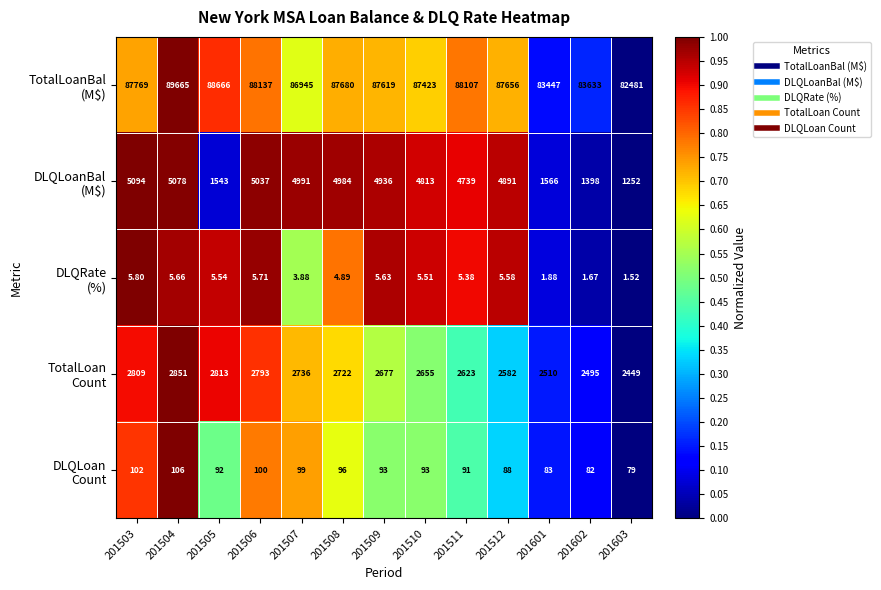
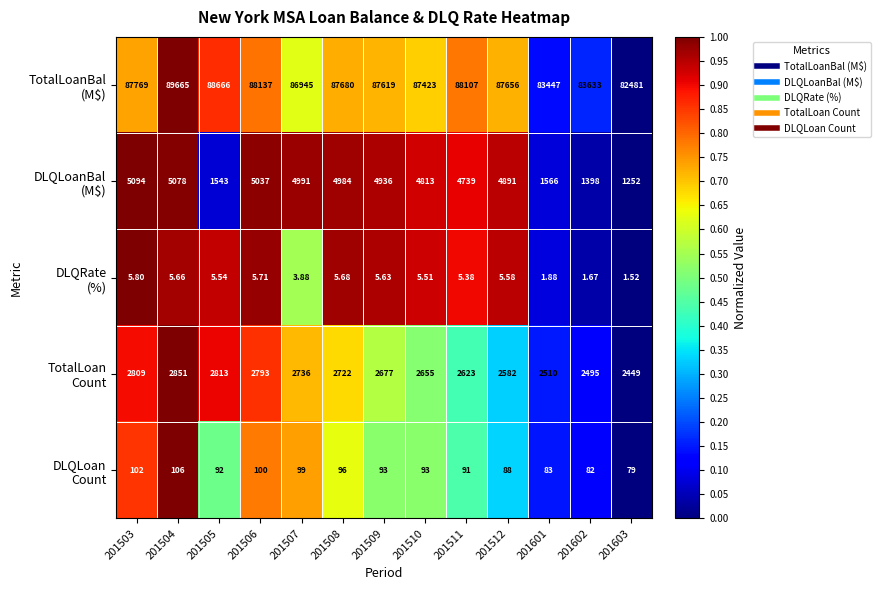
  {
    "TotalLoanBal (M$)": {
      "201503": 87769,
      "201504": 89665,
      "201505": 88666,
      "201506": 88137,
      "201507": 86945,
      "201508": 87680,
      "201509": 87619,
      "201510": 87423,
      "201511": 88107,
      "201512": 87656,
      "201601": 83447,
      "201602": 83633,
      "201603": 82481
    },
    "DLQLoanBal (M$)": {
      "201503": 5094,
      "201504": 5078,
      "201505": 1543,
      "201506": 5037,
      "201507": 4991,
      "201508": 4984,
      "201509": 4936,
      "201510": 4813,
      "201511": 4739,
      "201512": 4891,
      "201601": 1566,
      "201602": 1398,
      "201603": 1252
    },
    "DLQRate (%)": {
      "201503": 5.80,
      "201504": 5.66,
      "201505": 5.54,
      "201506": 5.71,
      "201507": 3.88,
-     "201508": 4.89,
+     "201508": 5.68,
      "201509": 5.63,
      "201510": 5.51,
      "201511": 5.38,
      "201512": 5.58,
      "201601": 1.88,
      "201602": 1.67,
      "201603": 1.52
    },
    "TotalLoan Count": {
      "201503": 2809,
      "201504": 2851,
      "201505": 2813,
      "201506": 2793,
      "201507": 2736,
      "201508": 2722,
      "201509": 2677,
      "201510": 2655,
      "201511": 2623,
      "201512": 2582,
      "201601": 2510,
      "201602": 2495,
      "201603": 2449
    },
    "DLQLoan Count": {
      "201503": 102,
      "201504": 106,
      "201505": 92,
      "201506": 100,
      "201507": 99,
      "201508": 96,
      "201509": 93,
      "201510": 93,
      "201511": 91,
      "201512": 88,
      "201601": 83,
      "201602": 82,
      "201603": 79
    }
  }
